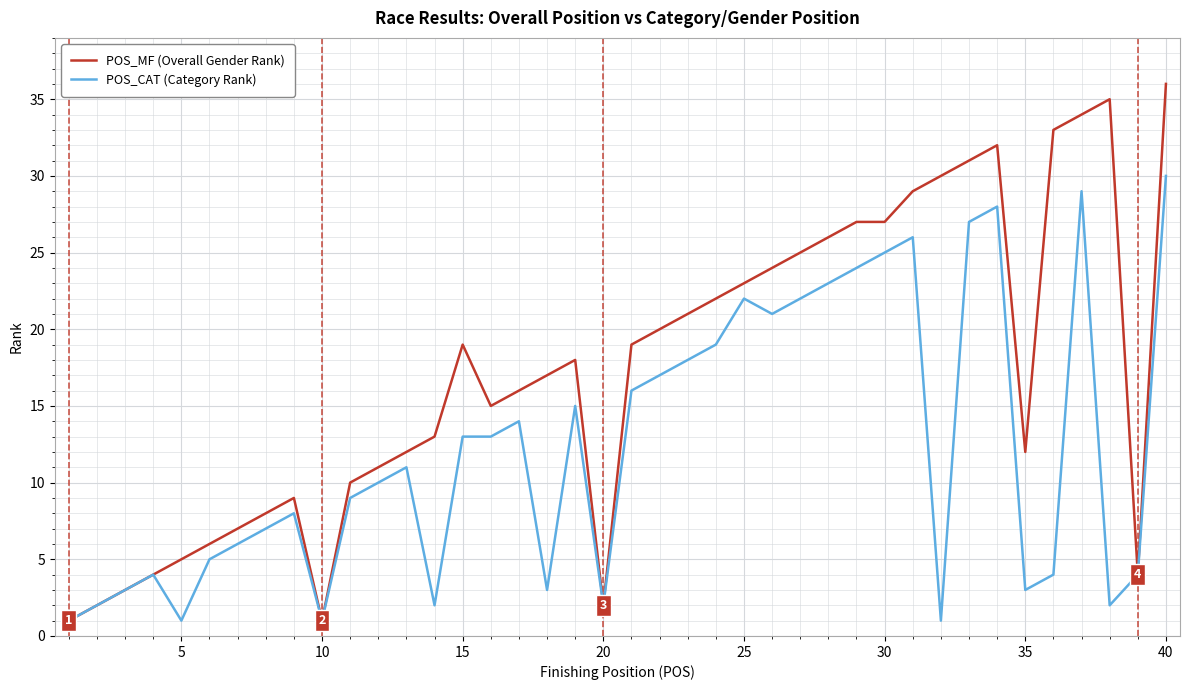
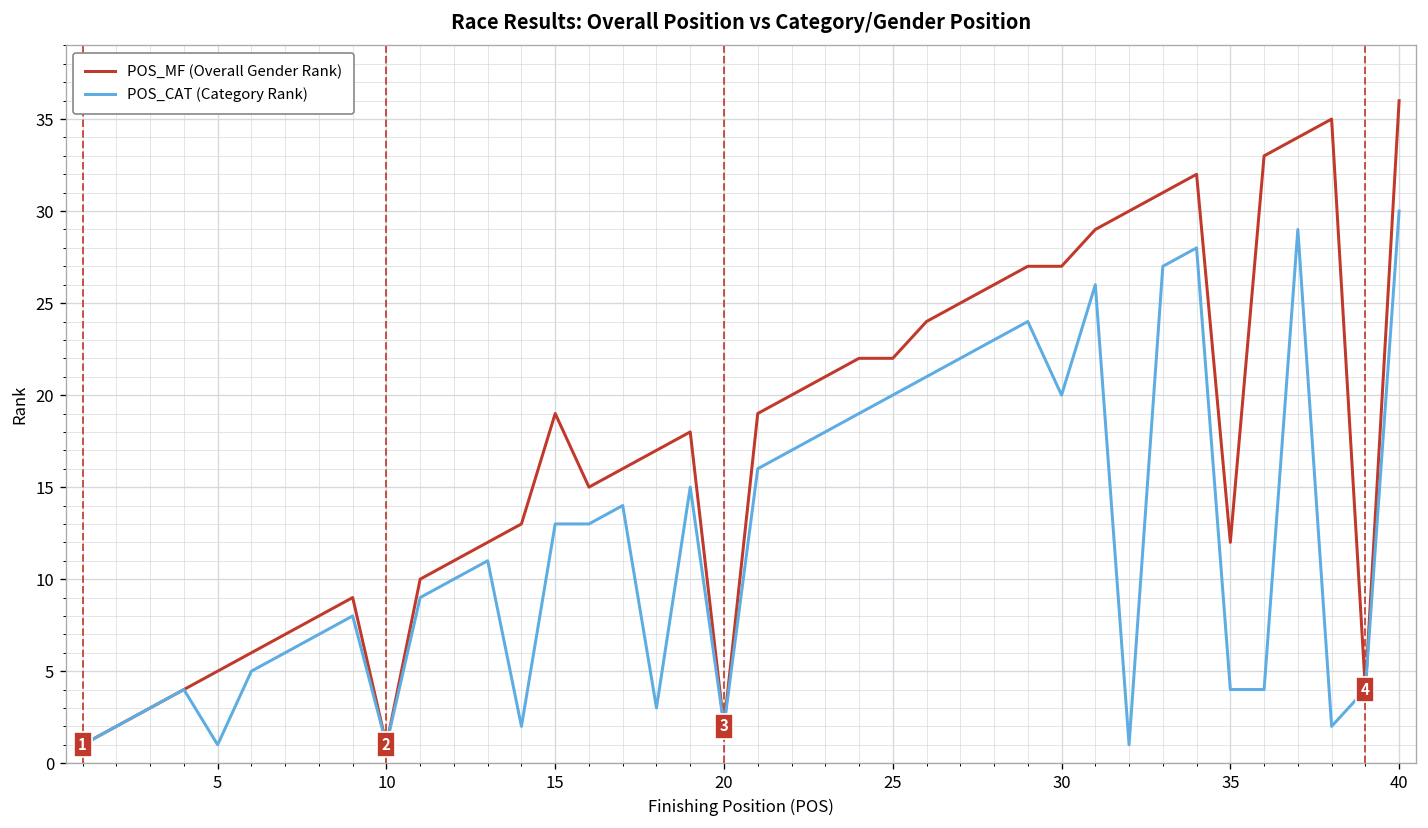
  {
    "POS_MF (Overall Gender Rank)": {
      "5": 5,
      "15": 19,
-     "25": 23,
+     "25": 22,
      "30": 27,
      "35": 12,
      "40": 36
    },
    "POS_CAT (Category Rank)": {
      "5": 1,
      "15": 13,
-     "25": 22,
-     "30": 25,
-     "35": 3,
+     "25": 20,
+     "30": 20,
+     "35": 4,
      "40": 30
    }
  }
